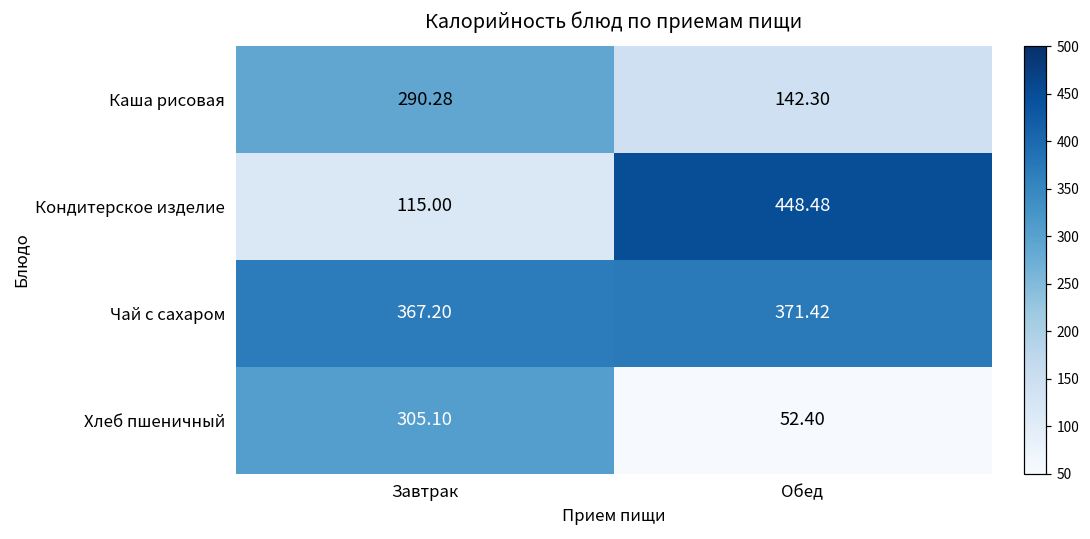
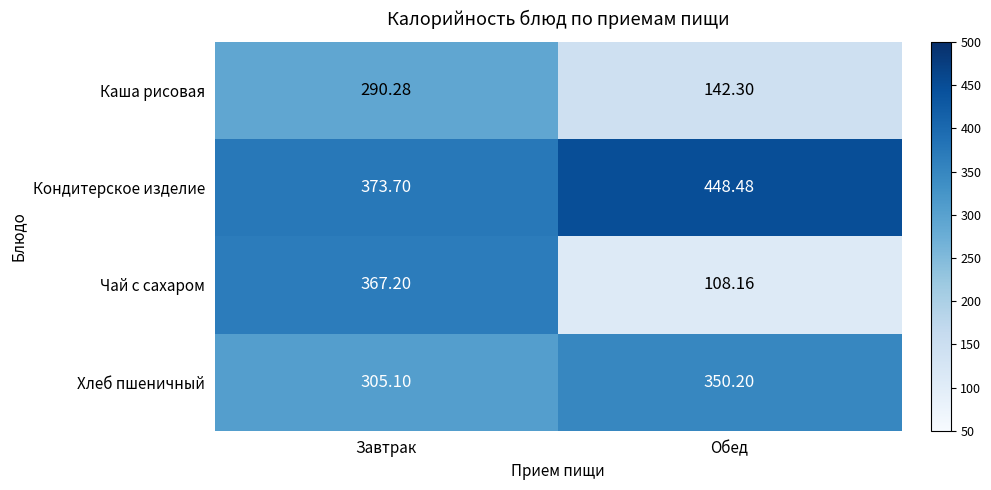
  {
    "Каша рисовая": {
      "Завтрак": 290.28,
      "Обед": 142.30
    },
    "Кондитерское изделие": {
-     "Завтрак": 115.00,
+     "Завтрак": 373.70,
      "Обед": 448.48
    },
    "Чай с сахаром": {
      "Завтрак": 367.20,
-     "Обед": 371.42
+     "Обед": 108.16
    },
    "Хлеб пшеничный": {
      "Завтрак": 305.10,
-     "Обед": 52.40
+     "Обед": 350.20
    }
  }
